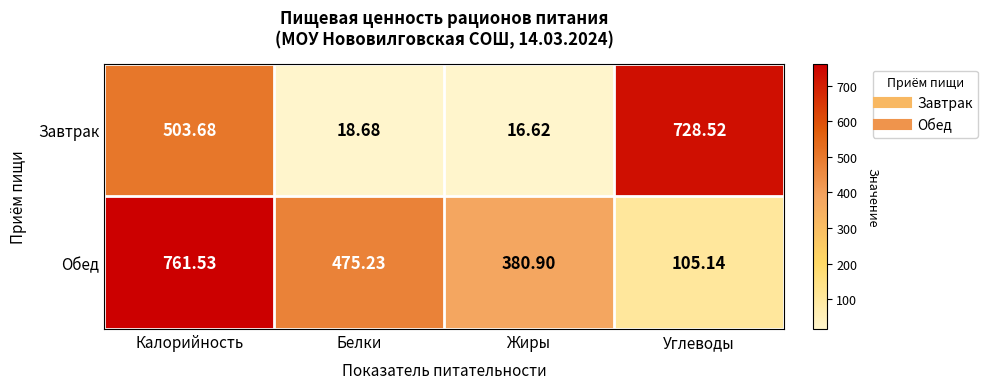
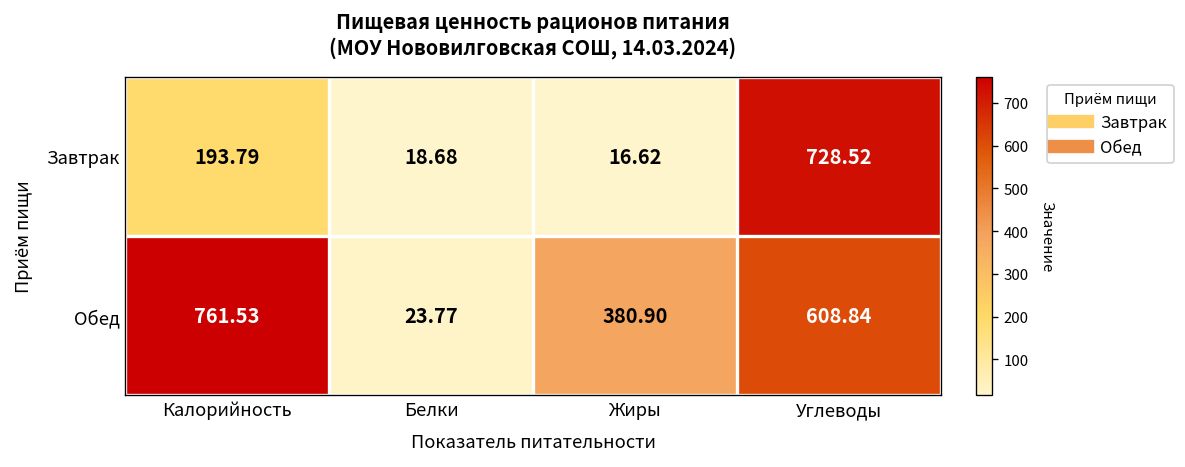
  {
    "Завтрак": {
-     "Калорийность": 503.68,
+     "Калорийность": 193.79,
      "Белки": 18.68,
      "Жиры": 16.62,
      "Углеводы": 728.52
    },
    "Обед": {
      "Калорийность": 761.53,
-     "Белки": 475.23,
+     "Белки": 23.77,
      "Жиры": 380.90,
-     "Углеводы": 105.14
+     "Углеводы": 608.84
    }
  }
